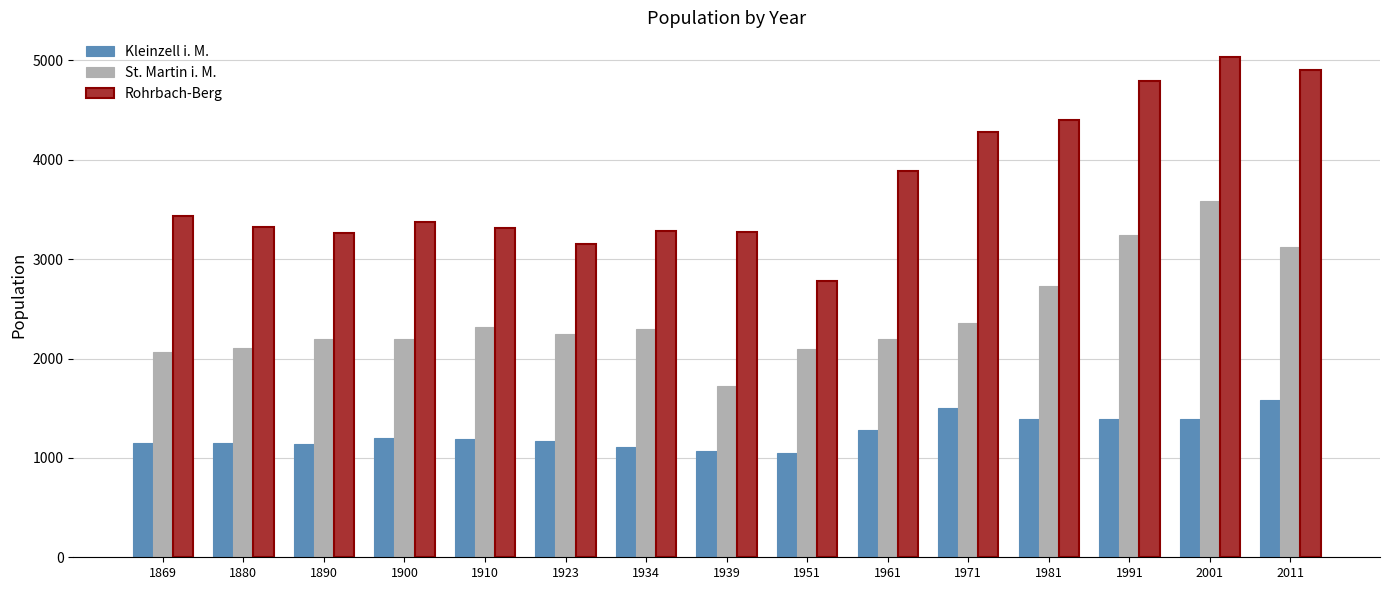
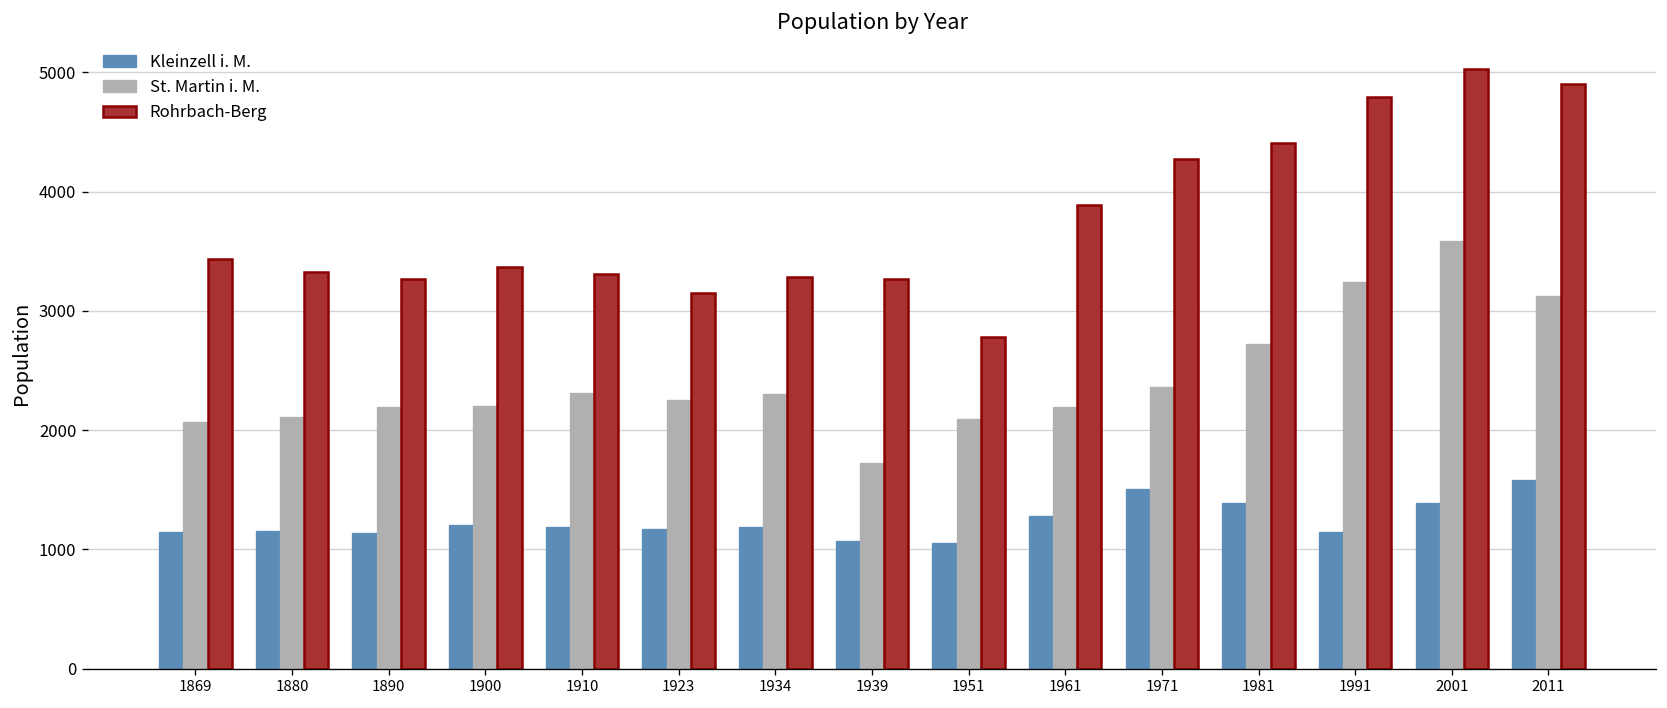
  {
    "Kleinzell i. M.": {
      "1869": 1200,
      "1880": 1200,
      "1890": 1100,
      "1900": 1200,
      "1910": 1200,
      "1923": 1200,
-     "1934": 1100,
+     "1934": 1200,
      "1939": 1100,
      "1951": 1100,
      "1961": 1300,
      "1971": 1500,
      "1981": 1400,
-     "1991": 1400,
+     "1991": 1100,
      "2001": 1400,
      "2011": 1600
    },
    "St. Martin i. M.": {
      "1869": 2100,
      "1880": 2100,
      "1890": 2200,
      "1900": 2200,
      "1910": 2300,
      "1923": 2300,
      "1934": 2300,
      "1939": 1700,
      "1951": 2100,
      "1961": 2200,
      "1971": 2400,
      "1981": 2700,
      "1991": 3200,
      "2001": 3600,
      "2011": 3100
    },
    "Rohrbach-Berg": {
      "1869": 3400,
      "1880": 3300,
      "1890": 3300,
      "1900": 3400,
      "1910": 3300,
      "1923": 3200,
      "1934": 3300,
      "1939": 3300,
      "1951": 2800,
      "1961": 3900,
      "1971": 4300,
      "1981": 4400,
      "1991": 4800,
      "2001": 5000,
      "2011": 4900
    }
  }
